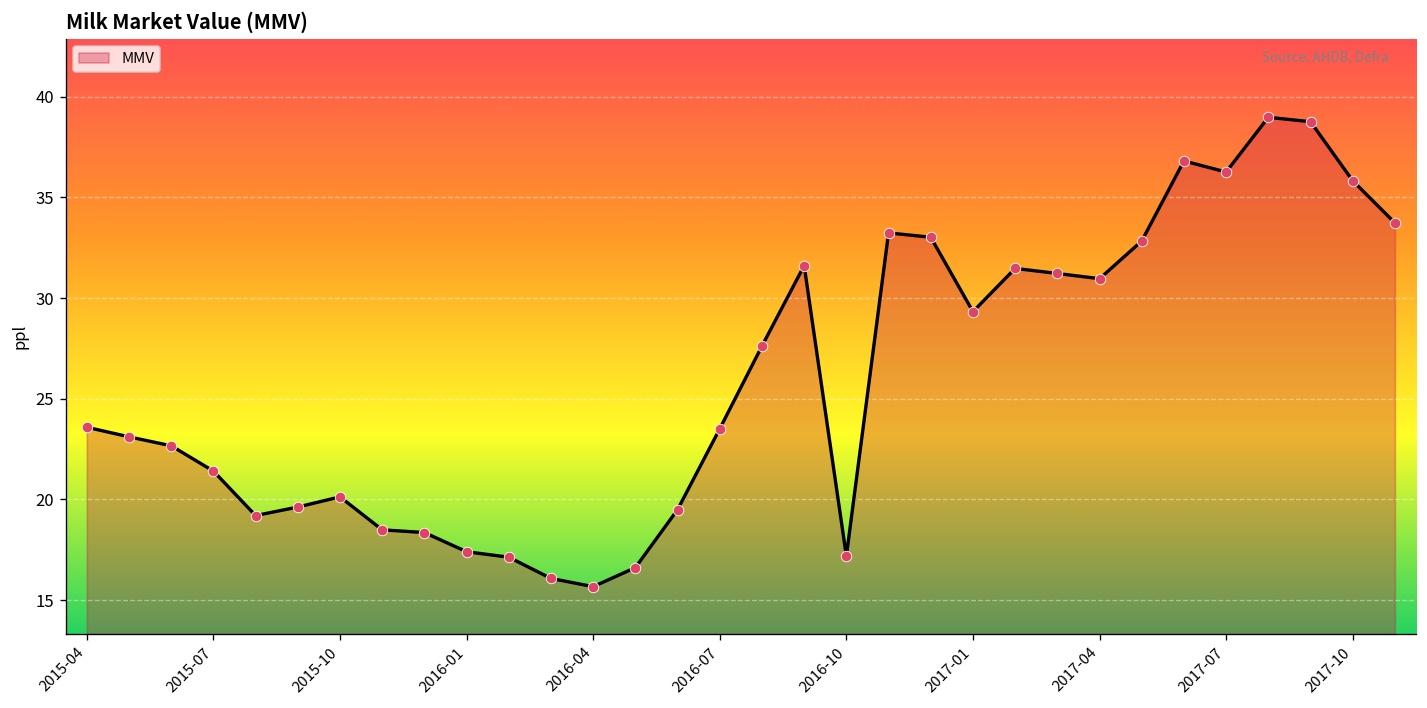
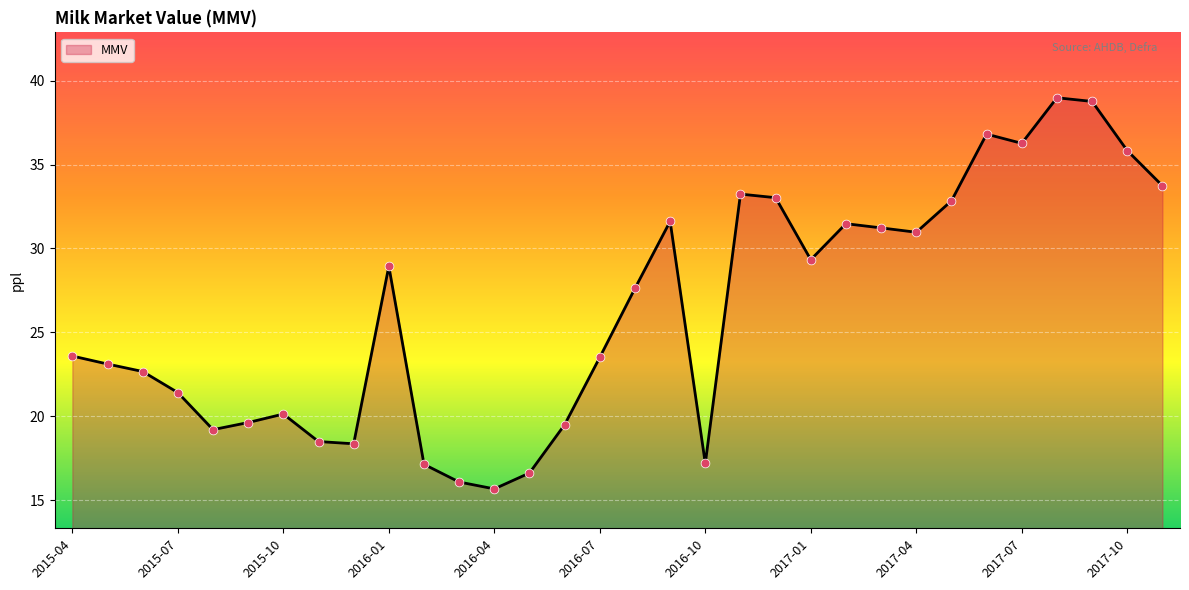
  {
    "2015-04": 23.6,
    "2015-07": 21.4,
    "2015-10": 20.1,
-   "2016-01": 17.4,
+   "2016-01": 28.9,
    "2016-04": 15.7,
    "2016-07": 23.5,
    "2016-10": 17.2,
    "2017-01": 29.3,
    "2017-04": 31.0,
    "2017-07": 36.3,
    "2017-10": 35.8
  }
